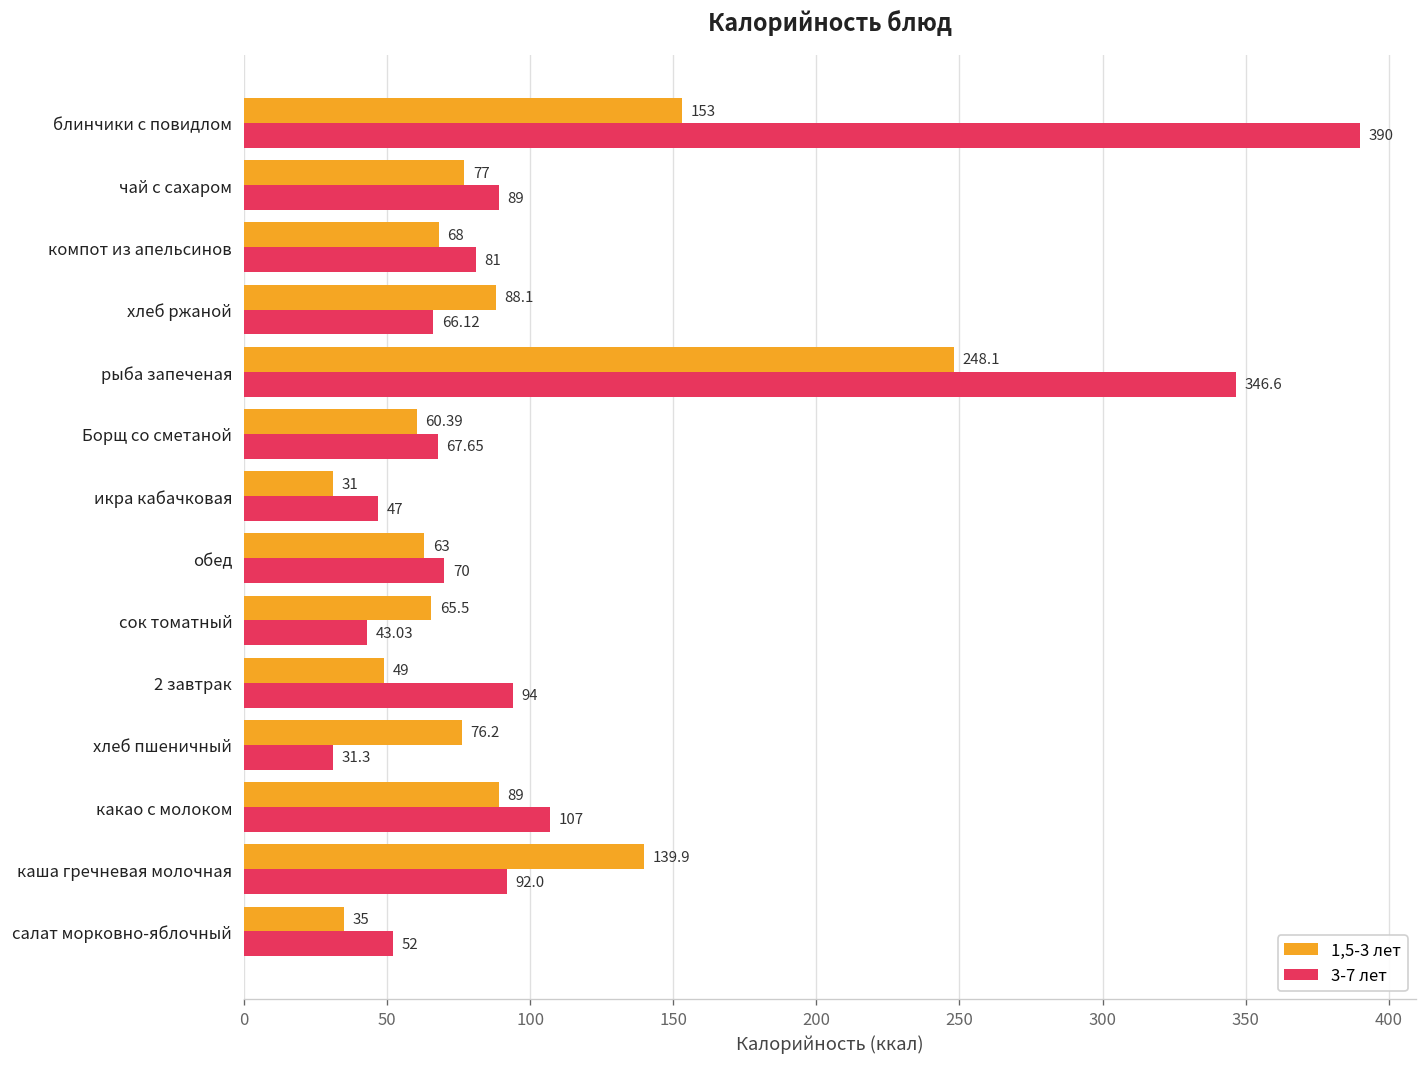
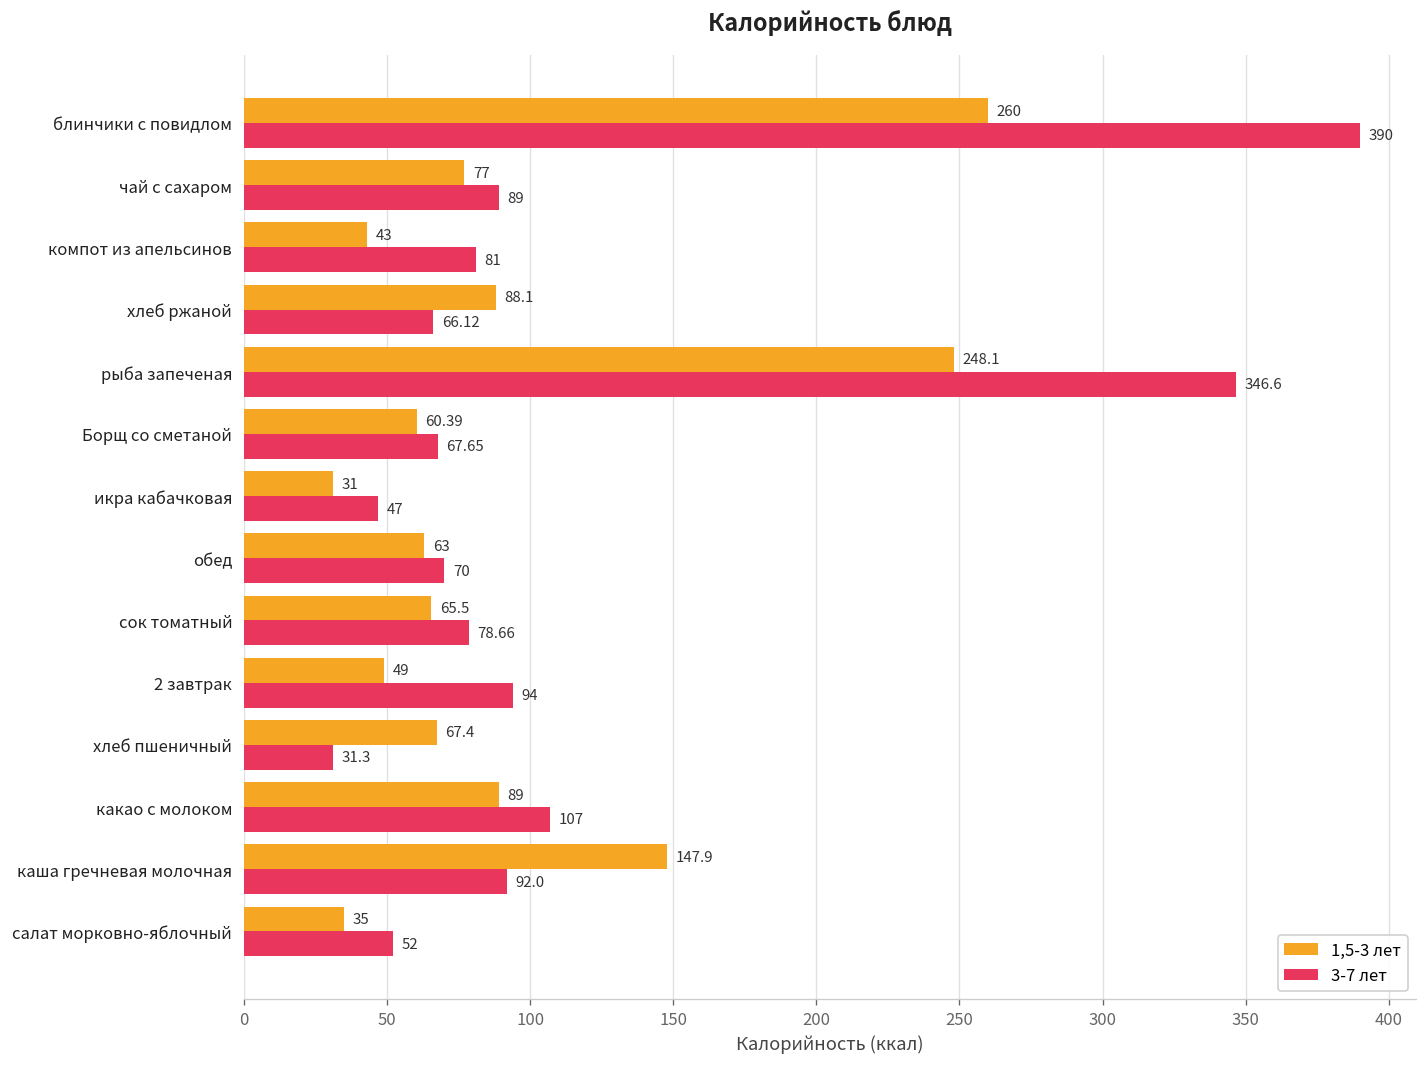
  {
    "1,5-3 лет": {
-     "блинчики с повидлом": 153,
+     "блинчики с повидлом": 260,
      "чай с сахаром": 77,
-     "компот из апельсинов": 68,
+     "компот из апельсинов": 43,
      "хлеб ржаной": 88.1,
      "рыба запеченая": 248.1,
      "Борщ со сметаной": 60.39,
      "икра кабачковая": 31,
      "обед": 63,
      "сок томатный": 65.5,
      "2 завтрак": 49,
-     "хлеб пшеничный": 76.2,
+     "хлеб пшеничный": 67.4,
      "какао с молоком": 89,
-     "каша гречневая молочная": 139.9,
+     "каша гречневая молочная": 147.9,
      "салат морковно-яблочный": 35
    },
    "3-7 лет": {
      "блинчики с повидлом": 390,
      "чай с сахаром": 89,
      "компот из апельсинов": 81,
      "хлеб ржаной": 66.12,
      "рыба запеченая": 346.6,
      "Борщ со сметаной": 67.65,
      "икра кабачковая": 47,
      "обед": 70,
-     "сок томатный": 43.03,
+     "сок томатный": 78.66,
      "2 завтрак": 94,
      "хлеб пшеничный": 31.3,
      "какао с молоком": 107,
      "каша гречневая молочная": 92.0,
      "салат морковно-яблочный": 52
    }
  }
